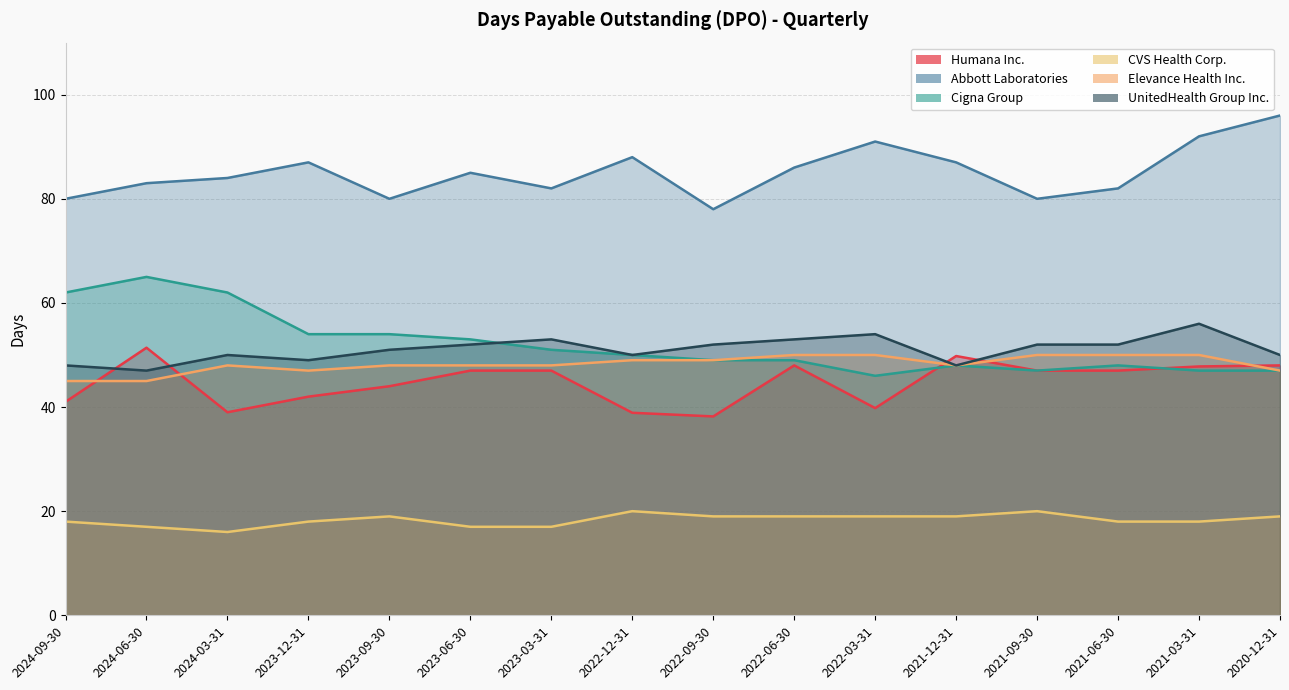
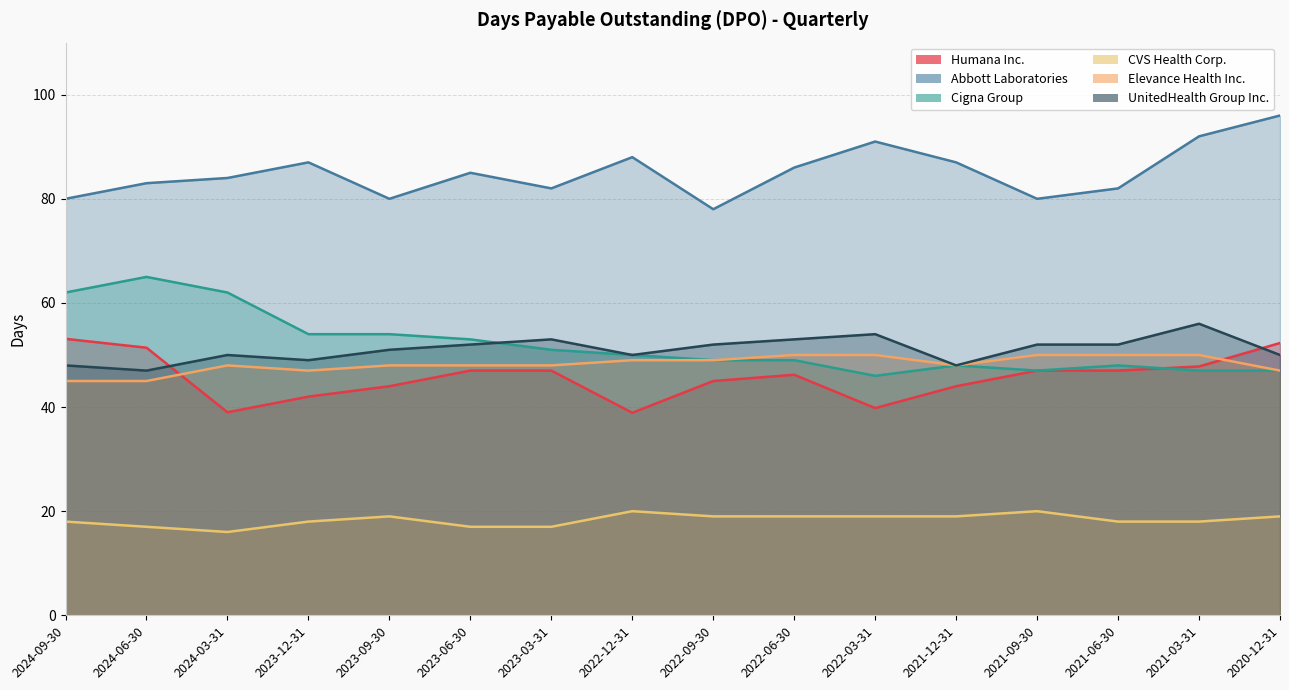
  {
    "Humana Inc.": {
-     "2024-09-30": 41,
+     "2024-09-30": 53,
      "2024-06-30": 51,
      "2024-03-31": 39,
      "2023-12-31": 42,
      "2023-09-30": 44,
      "2023-06-30": 47,
      "2023-03-31": 47,
      "2022-12-31": 39,
-     "2022-09-30": 38,
-     "2022-06-30": 48,
+     "2022-09-30": 45,
+     "2022-06-30": 46,
      "2022-03-31": 40,
-     "2021-12-31": 50,
+     "2021-12-31": 44,
      "2021-06-30": 47,
      "2021-03-31": 48,
-     "2020-12-31": 48
+     "2020-12-31": 52
    }
  }
